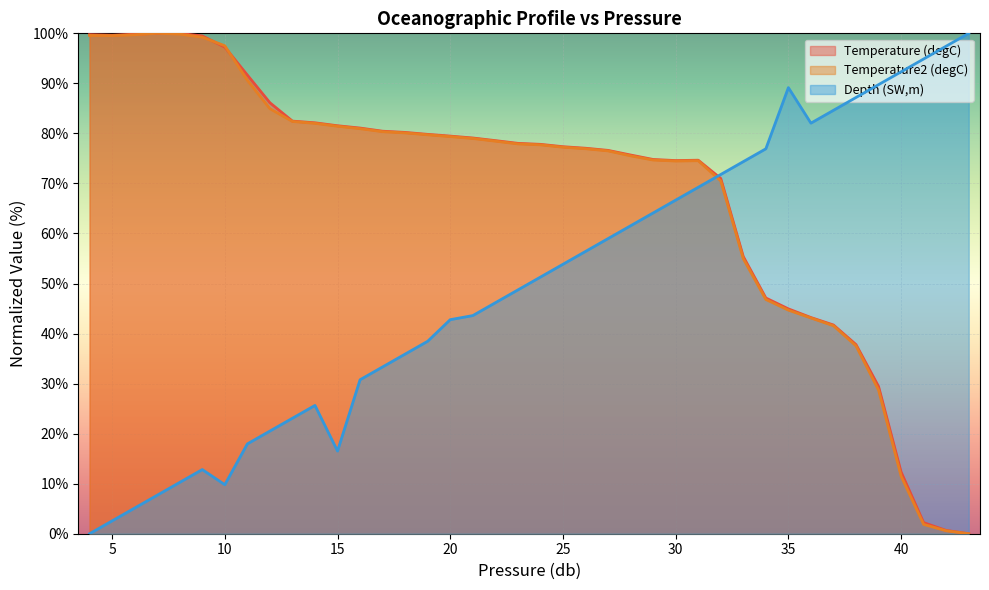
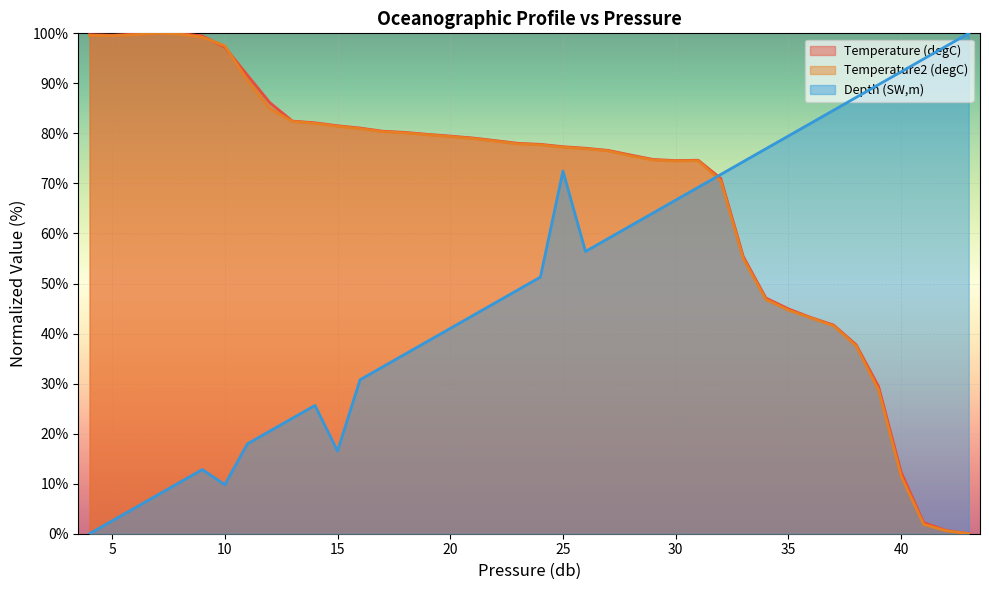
  {
    "Depth (SW,m)": {
      "5": "3%",
      "10": "10%",
      "15": "17%",
-     "20": "43%",
-     "25": "54%",
+     "20": "41%",
+     "25": "72%",
      "30": "67%",
-     "35": "89%"
+     "35": "79%"
    }
  }
